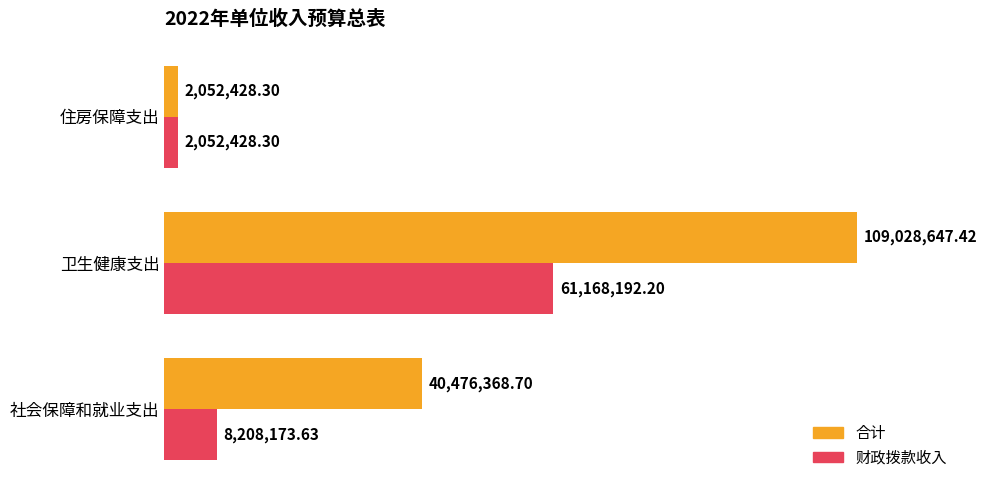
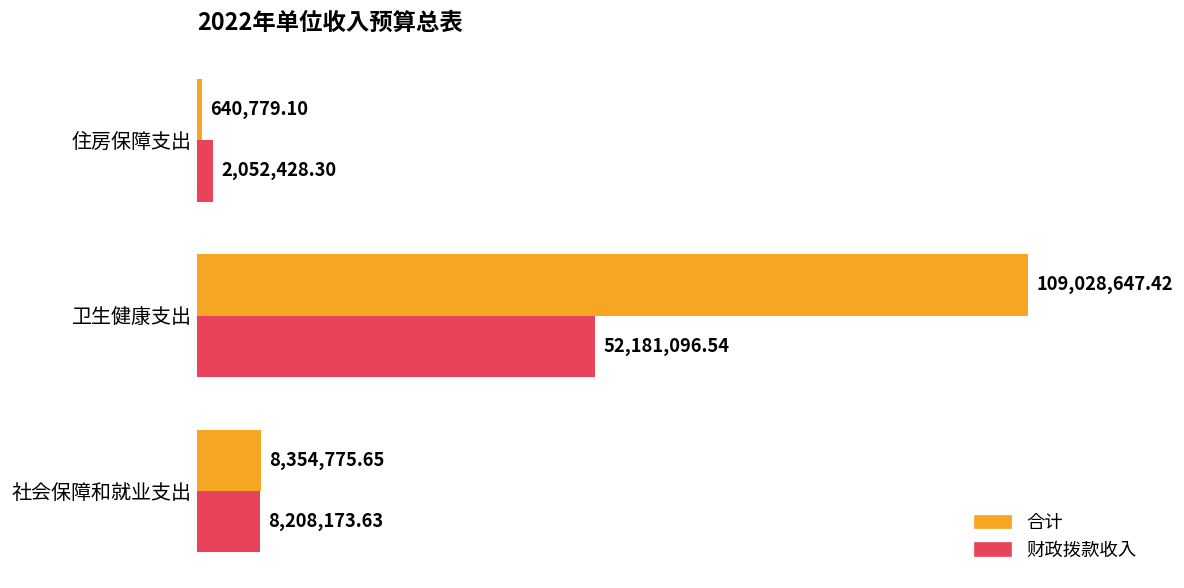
  {
    "合计": {
-     "住房保障支出": "2,052,428.30",
+     "住房保障支出": "640,779.10",
      "卫生健康支出": "109,028,647.42",
-     "社会保障和就业支出": "40,476,368.70"
+     "社会保障和就业支出": "8,354,775.65"
    },
    "财政拨款收入": {
      "住房保障支出": "2,052,428.30",
-     "卫生健康支出": "61,168,192.20",
+     "卫生健康支出": "52,181,096.54",
      "社会保障和就业支出": "8,208,173.63"
    }
  }
